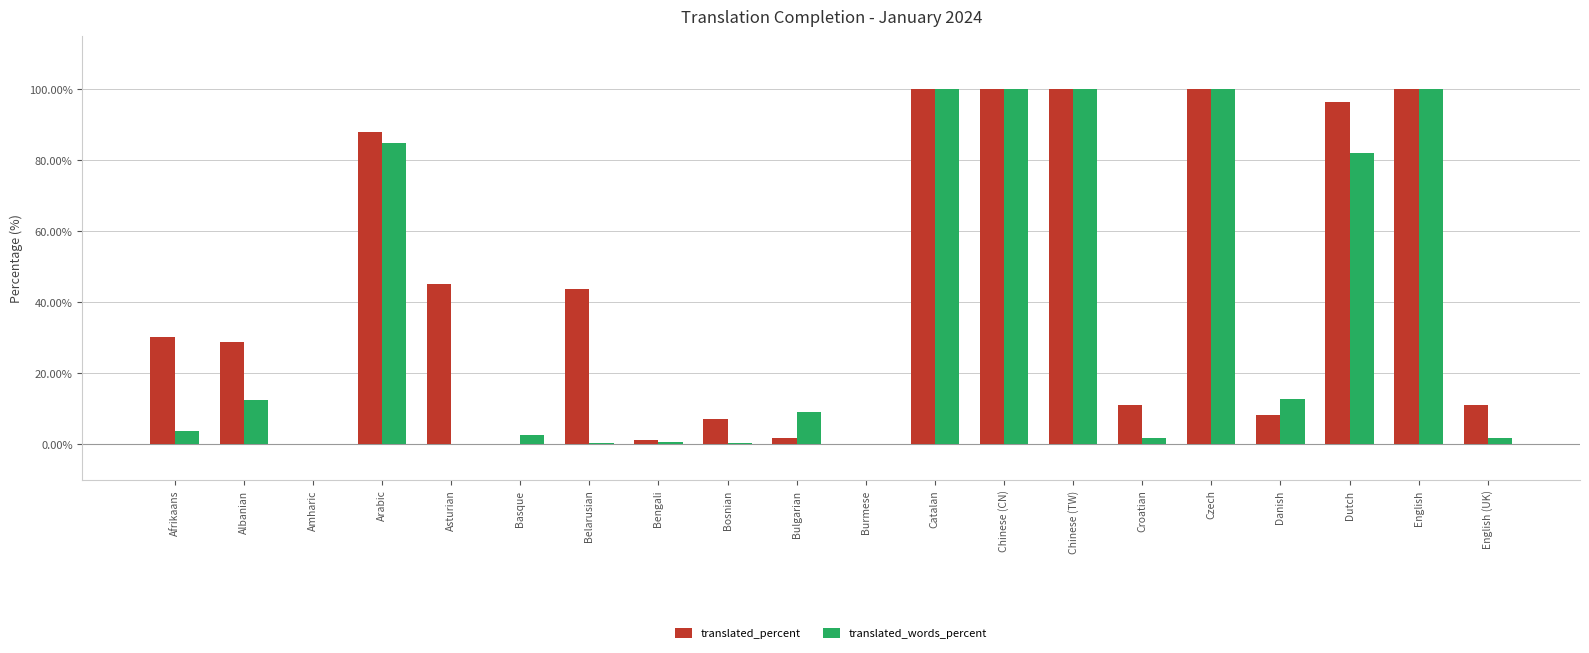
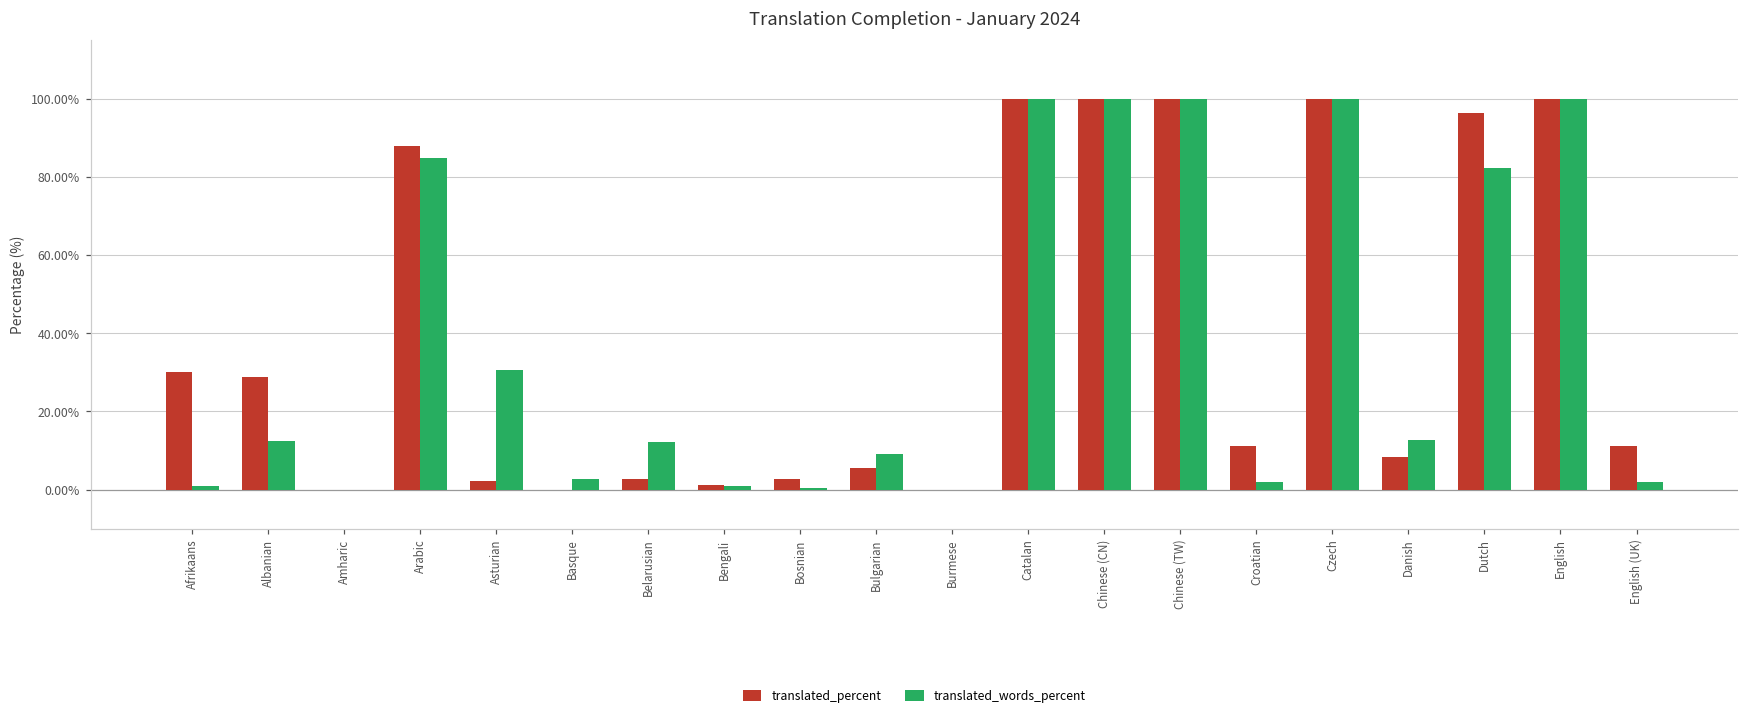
  {
    "translated_percent": {
      "Afrikaans": "30%",
      "Albanian": "29%",
      "Amharic": "0%",
      "Arabic": "88%",
-     "Asturian": "45%",
+     "Asturian": "2%",
      "Basque": "0%",
-     "Belarusian": "44%",
+     "Belarusian": "3%",
      "Bengali": "1%",
-     "Bosnian": "7%",
-     "Bulgarian": "2%",
+     "Bosnian": "3%",
+     "Bulgarian": "6%",
      "Burmese": "0%",
      "Catalan": "100%",
      "Chinese (CN)": "100%",
      "Chinese (TW)": "100%",
      "Croatian": "11%",
      "Czech": "100%",
      "Danish": "8%",
      "Dutch": "96%",
      "English": "100%",
      "English (UK)": "11%"
    },
    "translated_words_percent": {
-     "Afrikaans": "4%",
+     "Afrikaans": "1%",
      "Albanian": "12%",
      "Amharic": "0%",
      "Arabic": "85%",
-     "Asturian": "0%",
+     "Asturian": "31%",
      "Basque": "3%",
-     "Belarusian": "0%",
+     "Belarusian": "12%",
      "Bengali": "1%",
      "Bulgarian": "9%",
      "Burmese": "0%",
      "Catalan": "100%",
      "Chinese (CN)": "100%",
      "Chinese (TW)": "100%",
      "Croatian": "2%",
      "Czech": "100%",
      "Danish": "13%",
      "Dutch": "82%",
      "English": "100%",
      "English (UK)": "2%"
    }
  }
